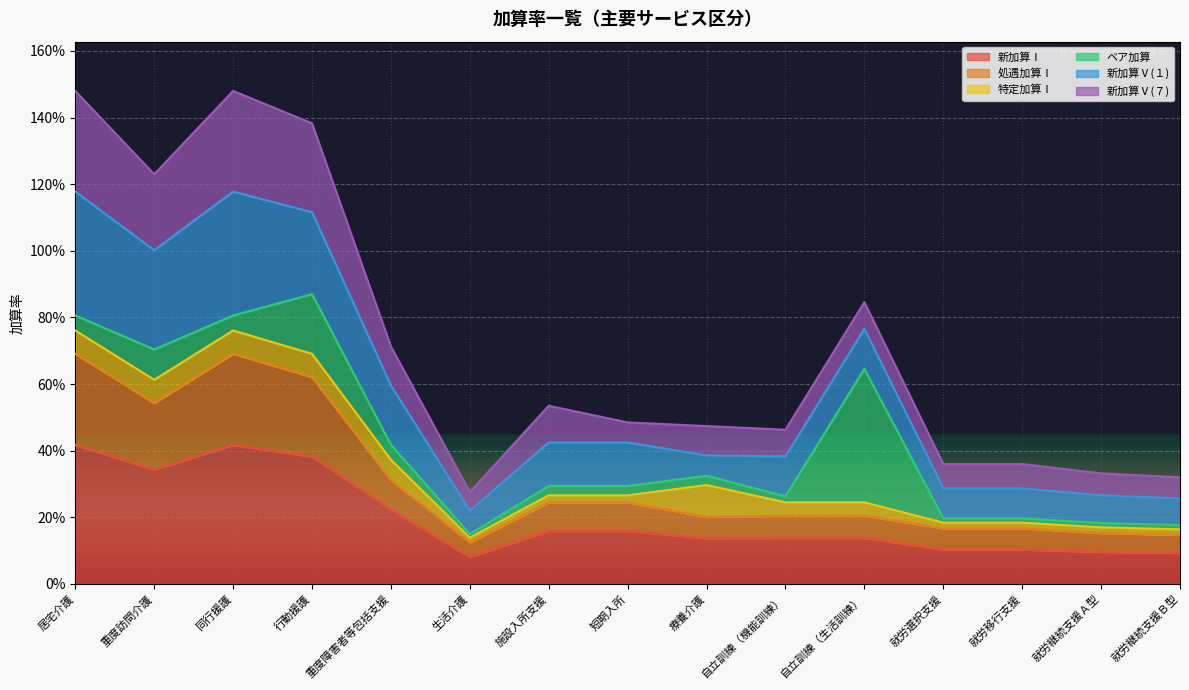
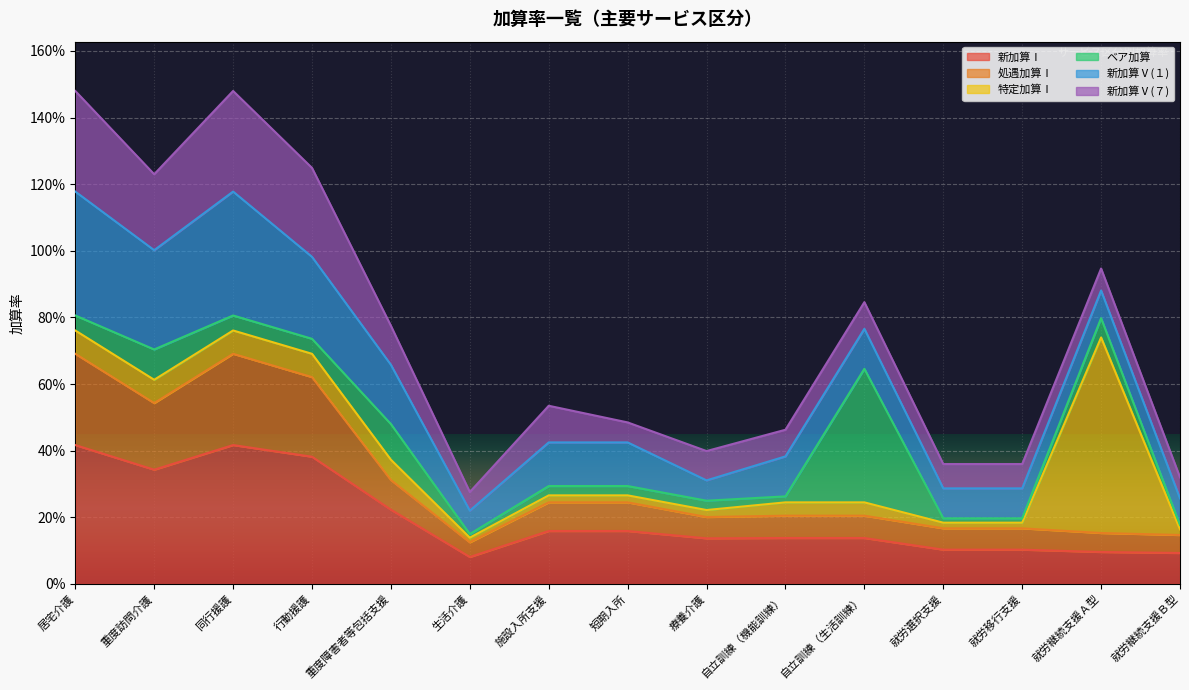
  {
    "特定加算Ⅰ": {
      "居宅介護": "7%",
      "重度訪問介護": "7%",
      "同行援護": "7%",
      "行動援護": "7%",
      "重度障害者等包括支援": "6%",
      "生活介護": "1%",
      "施設入所支援": "2%",
      "短期入所": "2%",
-     "療養介護": "10%",
+     "療養介護": "2%",
      "自立訓練（機能訓練）": "4%",
      "自立訓練（生活訓練）": "4%",
      "就労選択支援": "2%",
      "就労移行支援": "2%",
-     "就労継続支援Ａ型": "2%",
+     "就労継続支援Ａ型": "59%",
      "就労継続支援Ｂ型": "2%"
    },
    "ベア加算": {
      "居宅介護": "5%",
      "重度訪問介護": "9%",
      "同行援護": "5%",
-     "行動援護": "18%",
-     "重度障害者等包括支援": "4%",
+     "行動援護": "5%",
+     "重度障害者等包括支援": "11%",
      "生活介護": "1%",
      "施設入所支援": "3%",
      "短期入所": "3%",
      "療養介護": "3%",
      "自立訓練（機能訓練）": "2%",
      "自立訓練（生活訓練）": "40%",
      "就労選択支援": "1%",
      "就労移行支援": "1%",
-     "就労継続支援Ａ型": "1%",
+     "就労継続支援Ａ型": "6%",
      "就労継続支援Ｂ型": "1%"
    },
    "新加算Ⅴ(１)": {
      "居宅介護": "37%",
      "重度訪問介護": "30%",
      "同行援護": "37%",
      "行動援護": "25%",
      "重度障害者等包括支援": "18%",
      "生活介護": "7%",
      "施設入所支援": "13%",
      "短期入所": "13%",
      "療養介護": "6%",
      "自立訓練（機能訓練）": "12%",
      "自立訓練（生活訓練）": "12%",
      "就労選択支援": "9%",
      "就労移行支援": "9%",
      "就労継続支援Ａ型": "8%",
      "就労継続支援Ｂ型": "8%"
    },
    "新加算Ⅴ(７)": {
      "居宅介護": "30%",
      "重度訪問介護": "23%",
      "同行援護": "30%",
      "行動援護": "27%",
      "重度障害者等包括支援": "12%",
      "生活介護": "6%",
      "施設入所支援": "11%",
      "短期入所": "6%",
      "療養介護": "9%",
      "自立訓練（機能訓練）": "8%",
      "自立訓練（生活訓練）": "8%",
      "就労選択支援": "7%",
      "就労移行支援": "7%",
      "就労継続支援Ａ型": "7%",
      "就労継続支援Ｂ型": "6%"
    }
  }
